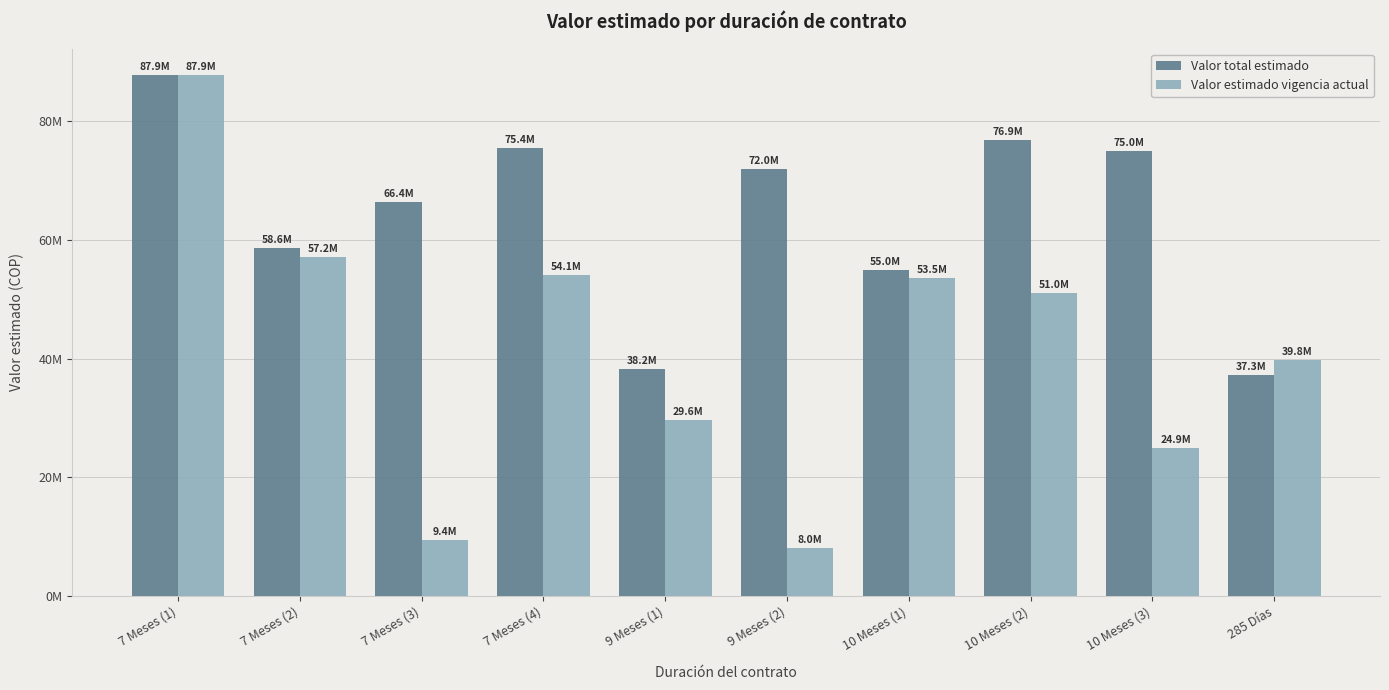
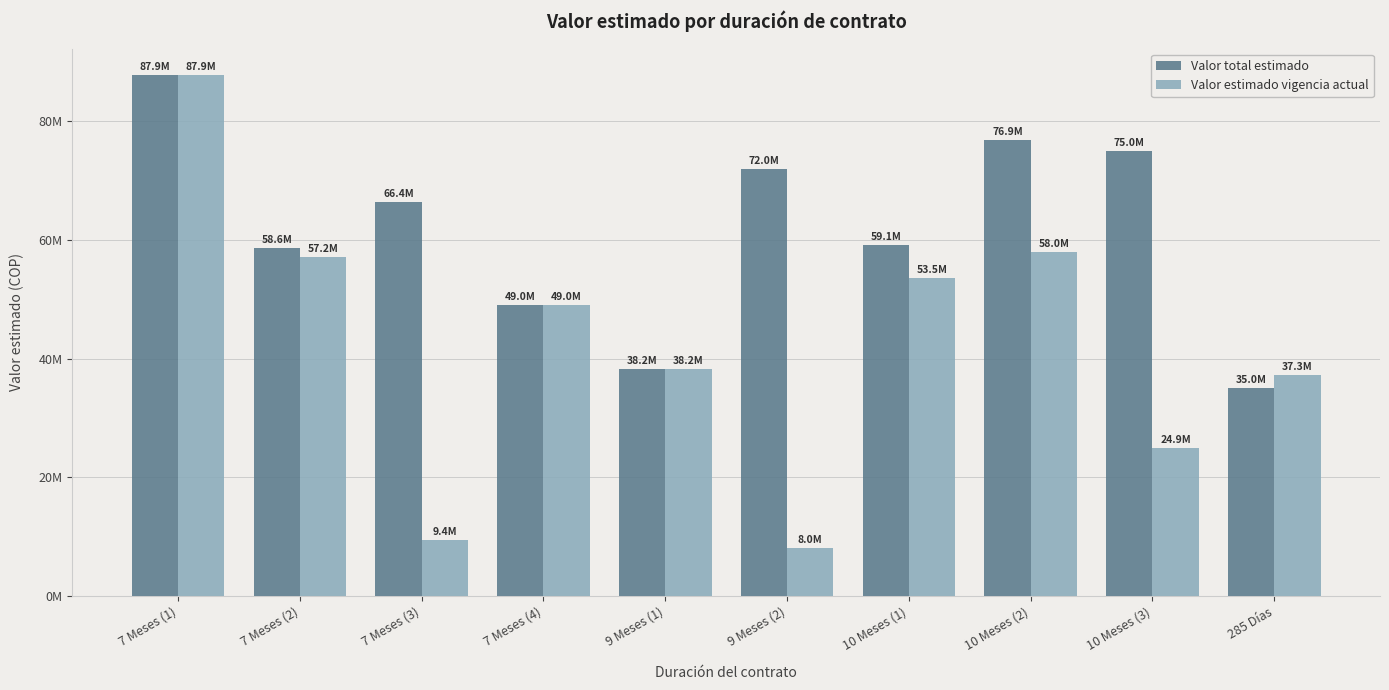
  {
    "Valor total estimado": {
      "7 Meses (1)": "87.9M",
      "7 Meses (2)": "58.6M",
      "7 Meses (3)": "66.4M",
-     "7 Meses (4)": "75.4M",
+     "7 Meses (4)": "49.0M",
      "9 Meses (1)": "38.2M",
      "9 Meses (2)": "72.0M",
-     "10 Meses (1)": "55.0M",
+     "10 Meses (1)": "59.1M",
      "10 Meses (2)": "76.9M",
      "10 Meses (3)": "75.0M",
-     "285 Días": "37.3M"
+     "285 Días": "35.0M"
    },
    "Valor estimado vigencia actual": {
      "7 Meses (1)": "87.9M",
      "7 Meses (2)": "57.2M",
      "7 Meses (3)": "9.4M",
-     "7 Meses (4)": "54.1M",
-     "9 Meses (1)": "29.6M",
+     "7 Meses (4)": "49.0M",
+     "9 Meses (1)": "38.2M",
      "9 Meses (2)": "8.0M",
      "10 Meses (1)": "53.5M",
-     "10 Meses (2)": "51.0M",
+     "10 Meses (2)": "58.0M",
      "10 Meses (3)": "24.9M",
-     "285 Días": "39.8M"
+     "285 Días": "37.3M"
    }
  }
